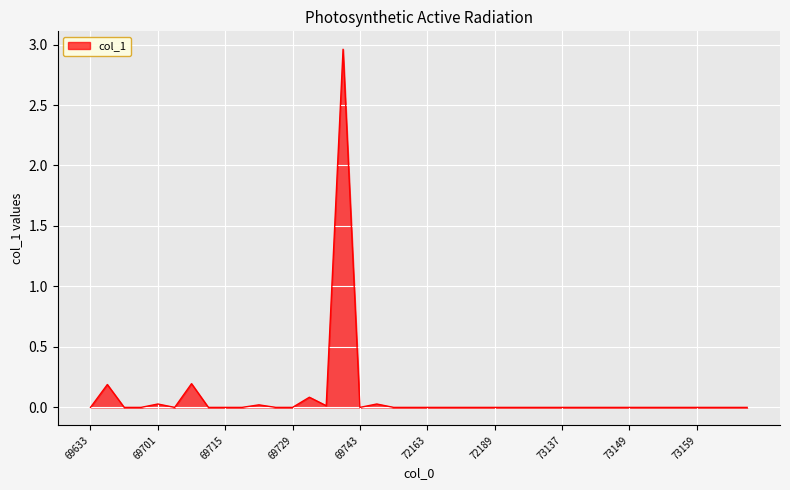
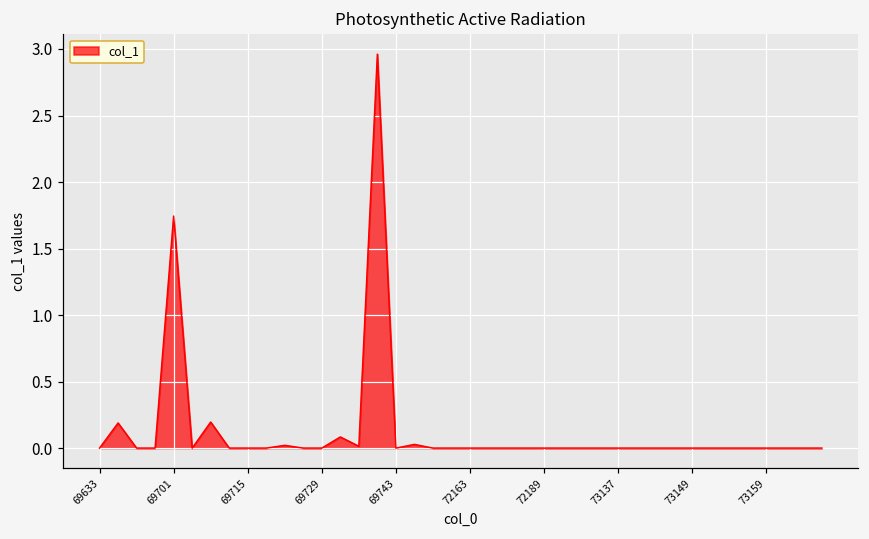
  {
    "69633": 0.00,
-   "69701": 0.03,
+   "69701": 1.74,
    "69715": 0.00,
    "69729": 0.00,
    "69743": 0.00,
    "72163": 0.00,
    "72189": 0.00,
    "73137": 0.00,
    "73149": 0.00,
    "73159": 0.00
  }
